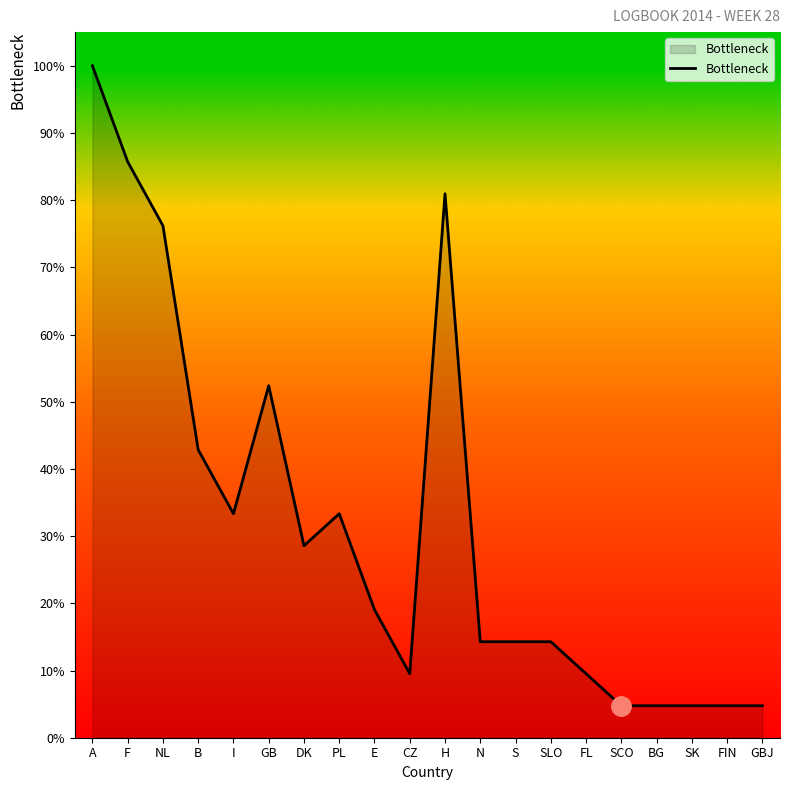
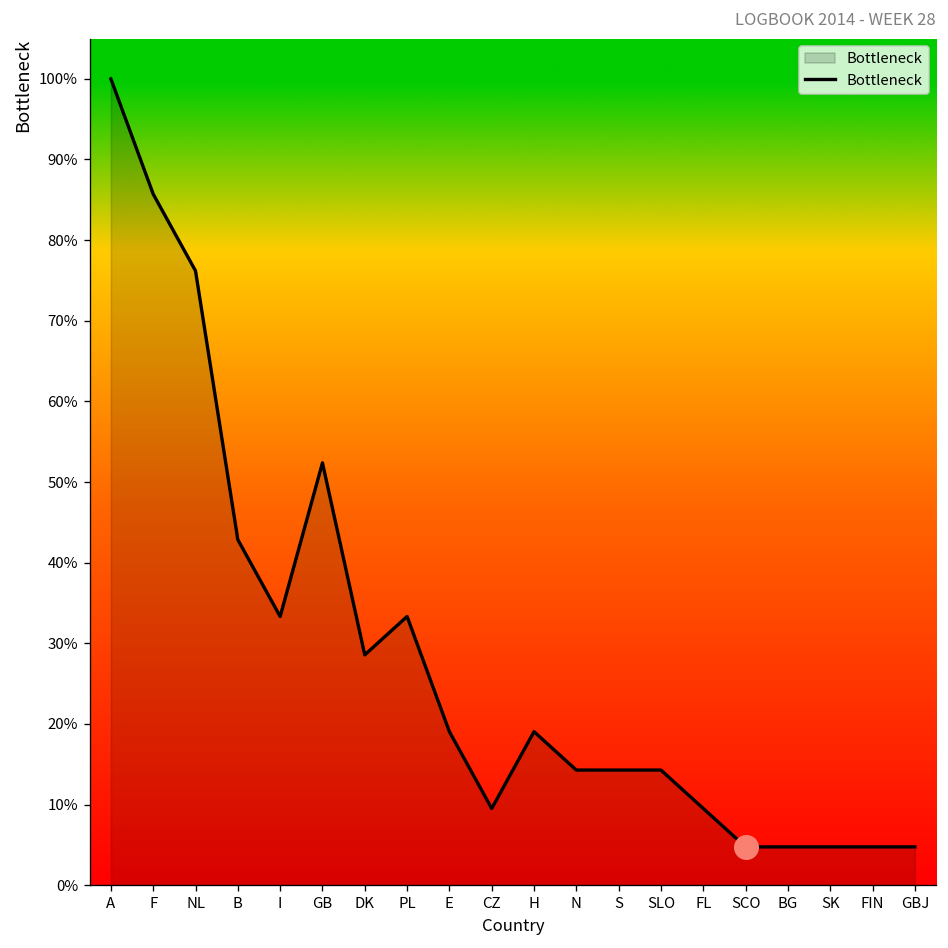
  {
    "Bottleneck": {
      "A": "100%",
      "F": "86%",
      "NL": "76%",
      "B": "43%",
      "I": "33%",
      "GB": "52%",
      "DK": "29%",
      "PL": "33%",
      "E": "19%",
      "CZ": "10%",
-     "H": "81%",
+     "H": "19%",
      "N": "14%",
      "S": "14%",
      "SLO": "14%",
      "FL": "10%",
      "BG": "5%",
      "SK": "5%",
      "FIN": "5%",
      "GBJ": "5%"
    }
  }
